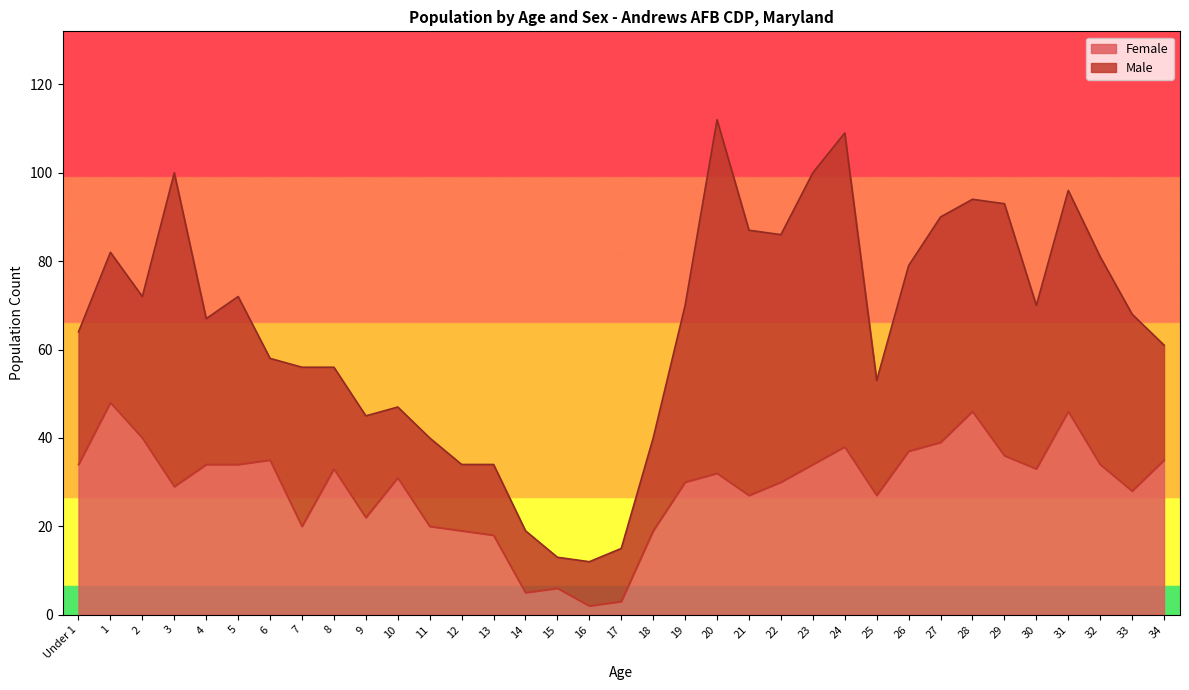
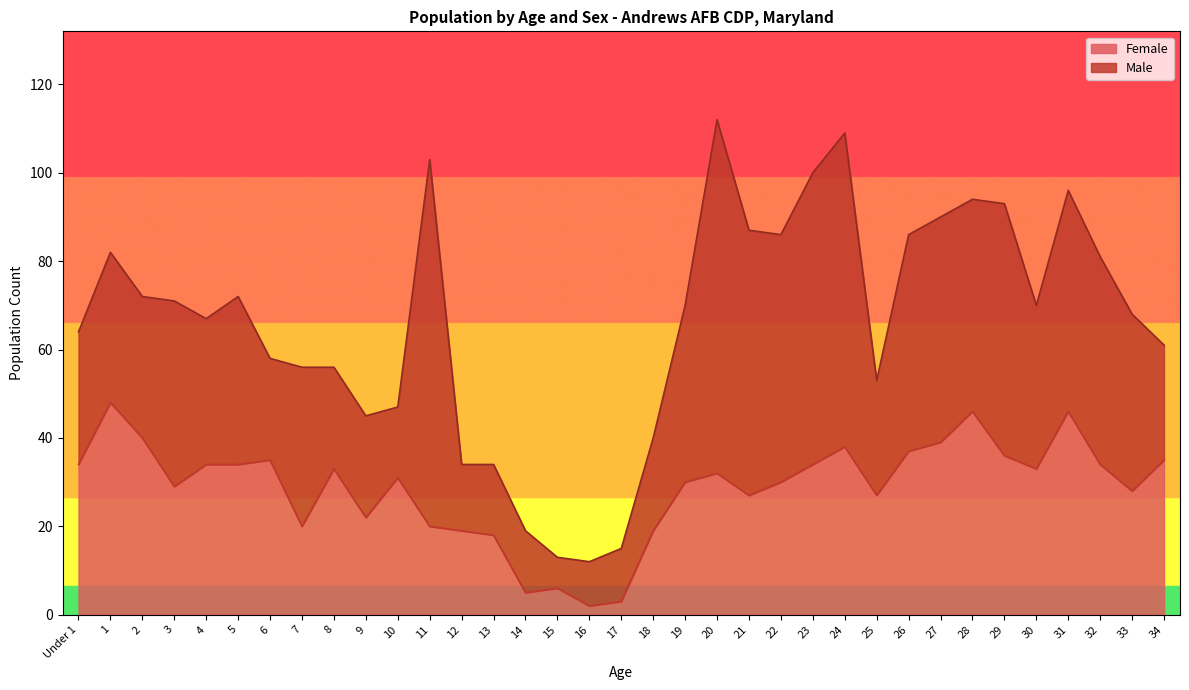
  {
    "Female": {
      "Under 1": 34,
      "1": 48,
      "2": 40,
      "3": 29,
      "4": 34,
      "5": 34,
      "6": 35,
      "7": 20,
      "8": 33,
      "9": 22,
      "10": 31,
      "11": 20,
      "12": 19,
      "13": 18,
      "14": 5,
      "15": 6,
      "16": 2,
      "17": 3,
      "18": 19,
      "19": 30,
      "20": 32,
      "21": 27,
      "22": 30,
      "23": 34,
      "24": 38,
      "25": 27,
      "26": 37,
      "27": 39,
      "28": 46,
      "29": 36,
      "30": 33,
      "31": 46,
      "32": 34,
      "33": 28,
      "34": 35
    },
    "Male": {
      "Under 1": 30,
      "1": 34,
      "2": 32,
-     "3": 71,
+     "3": 42,
      "4": 33,
      "5": 38,
      "6": 23,
      "7": 36,
      "8": 23,
      "9": 23,
      "10": 16,
-     "11": 20,
+     "11": 83,
      "12": 15,
      "13": 16,
      "14": 14,
      "15": 7,
      "16": 10,
      "17": 12,
      "18": 21,
      "19": 40,
      "20": 80,
      "21": 60,
      "22": 56,
      "23": 66,
      "24": 71,
      "25": 26,
-     "26": 42,
+     "26": 49,
      "27": 51,
      "28": 48,
      "29": 57,
      "30": 37,
      "31": 50,
      "32": 47,
      "33": 40,
      "34": 26
    }
  }
